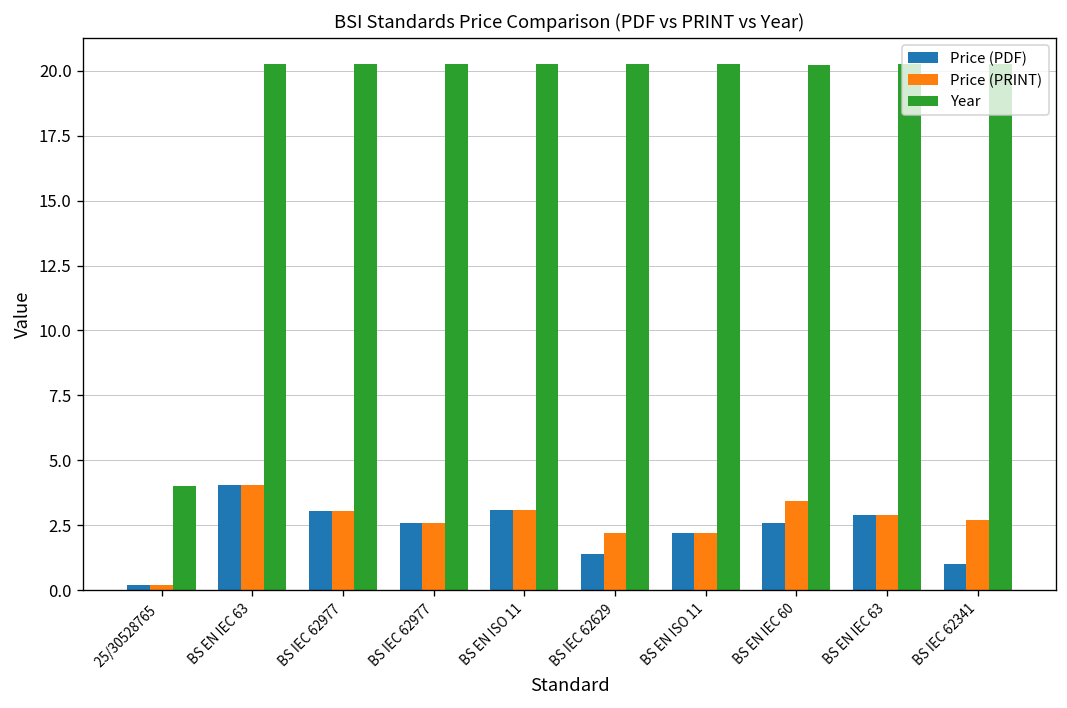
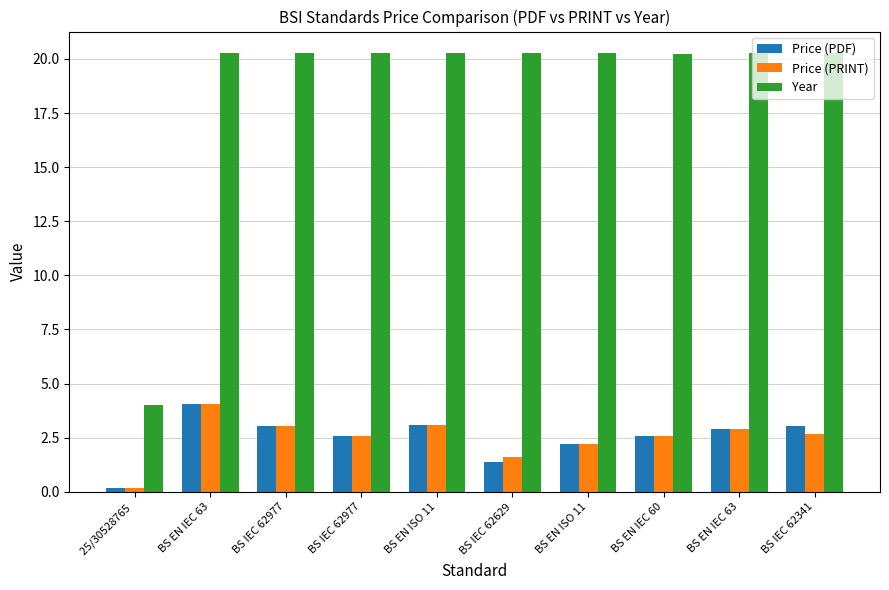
  {
    "Price (PDF)": {
      "25/30528765": 0.2,
      "BS IEC 62629": 1.4,
      "BS EN IEC 60": 2.6,
-     "BS IEC 62341": 1.0
+     "BS IEC 62341": 3.1
    },
    "Price (PRINT)": {
      "25/30528765": 0.2,
-     "BS IEC 62629": 2.2,
-     "BS EN IEC 60": 3.4,
+     "BS IEC 62629": 1.6,
+     "BS EN IEC 60": 2.6,
      "BS IEC 62341": 2.7
    },
    "Year": {
      "25/30528765": 4.0,
      "BS IEC 62629": 20.3,
      "BS EN IEC 60": 20.2
    }
  }
